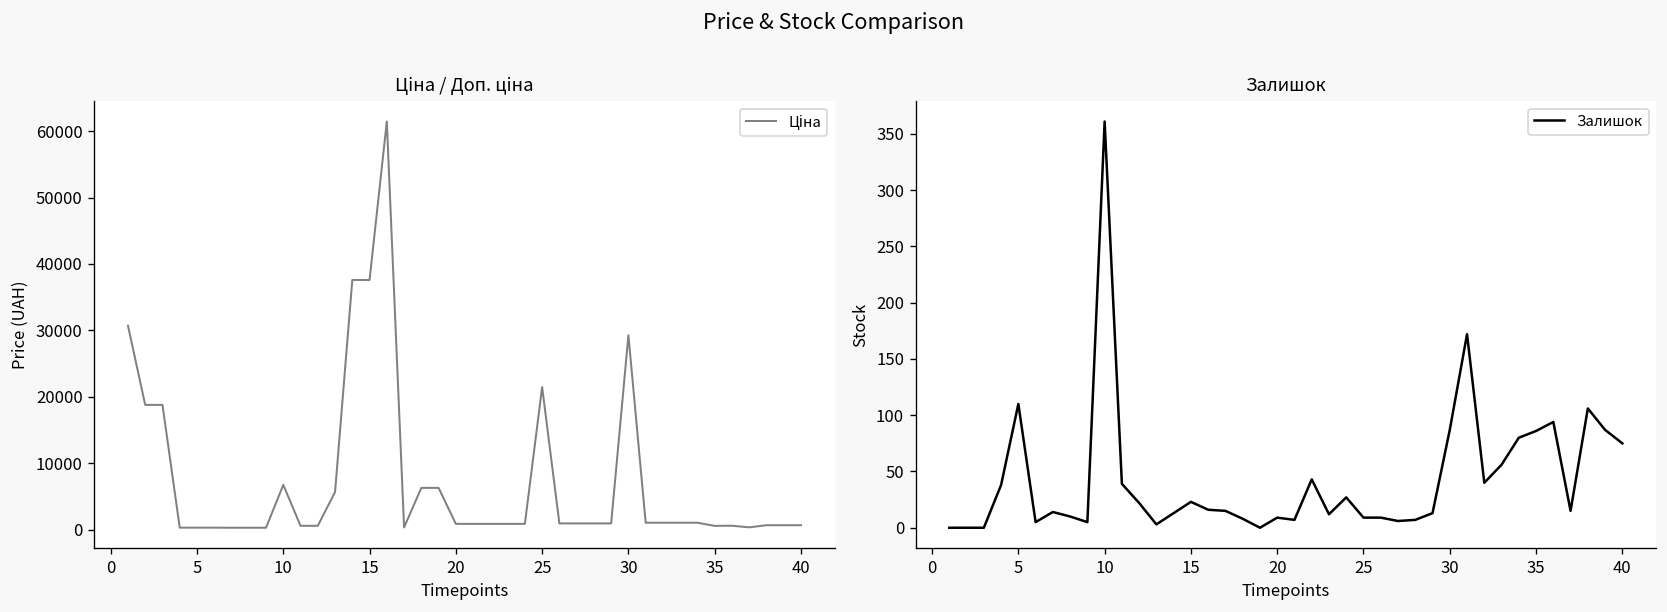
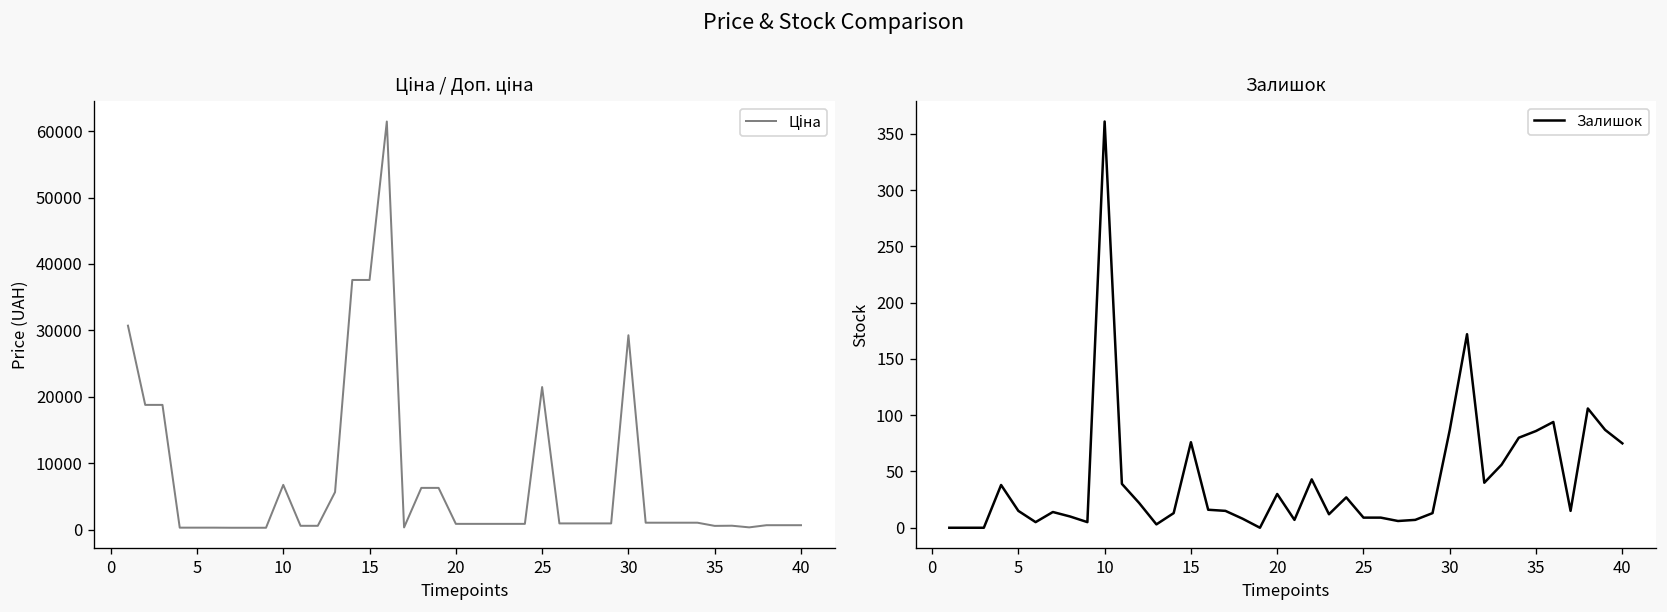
  {
    "Ціна / Доп. ціна": {
      "5": 0,
      "10": 7000,
      "15": 38000,
      "20": 1000,
      "25": 21000,
      "30": 29000,
      "35": 1000,
      "40": 1000
    },
    "Залишок": {
-     "5": 110,
+     "5": 20,
      "10": 360,
-     "15": 20,
-     "20": 10,
+     "15": 80,
+     "20": 30,
      "25": 10,
      "30": 90,
      "35": 90,
      "40": 80
    }
  }
